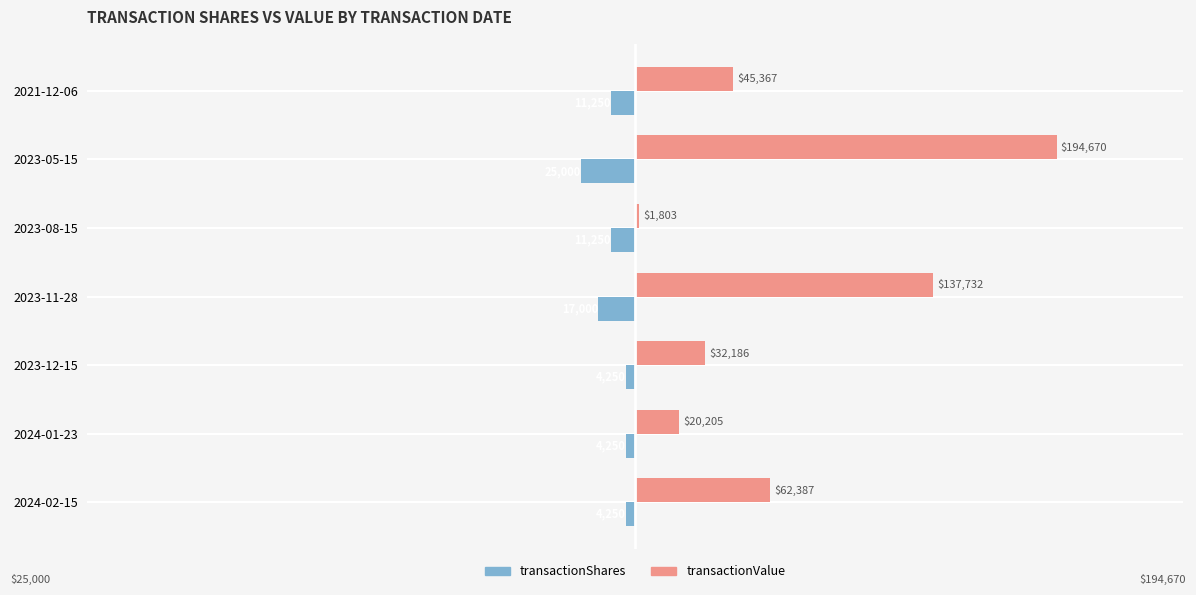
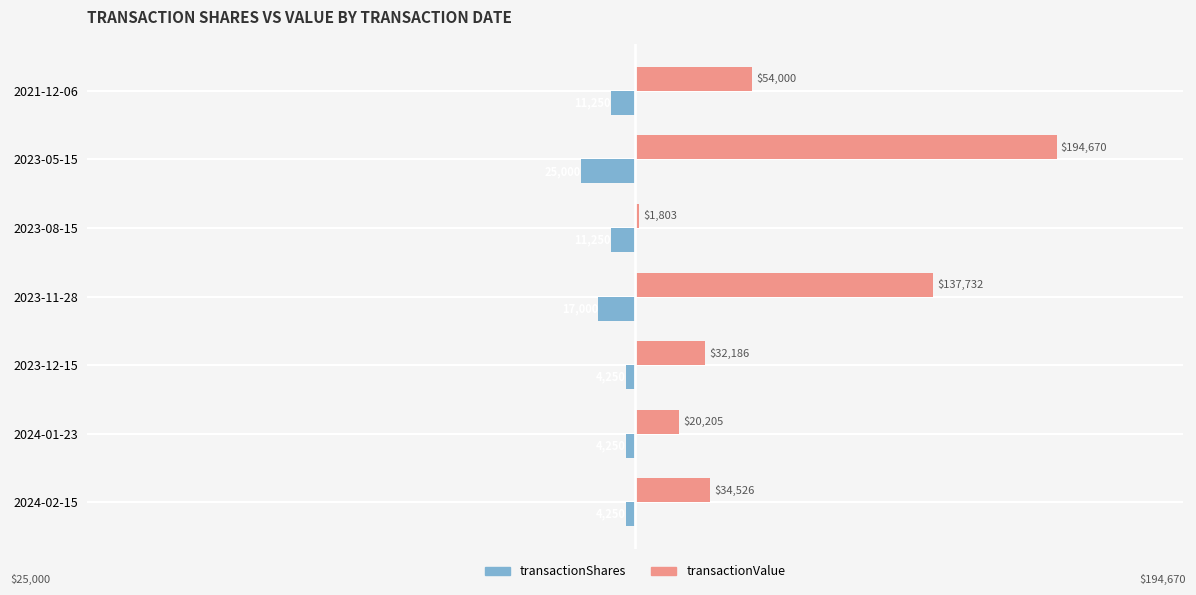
  {
    "transactionValue": {
-     "2021-12-06": "$45,367",
+     "2021-12-06": "$54,000",
      "2023-05-15": "$194,670",
      "2023-08-15": "$1,803",
      "2023-11-28": "$137,732",
      "2023-12-15": "$32,186",
      "2024-01-23": "$20,205",
-     "2024-02-15": "$62,387"
+     "2024-02-15": "$34,526"
    }
  }
